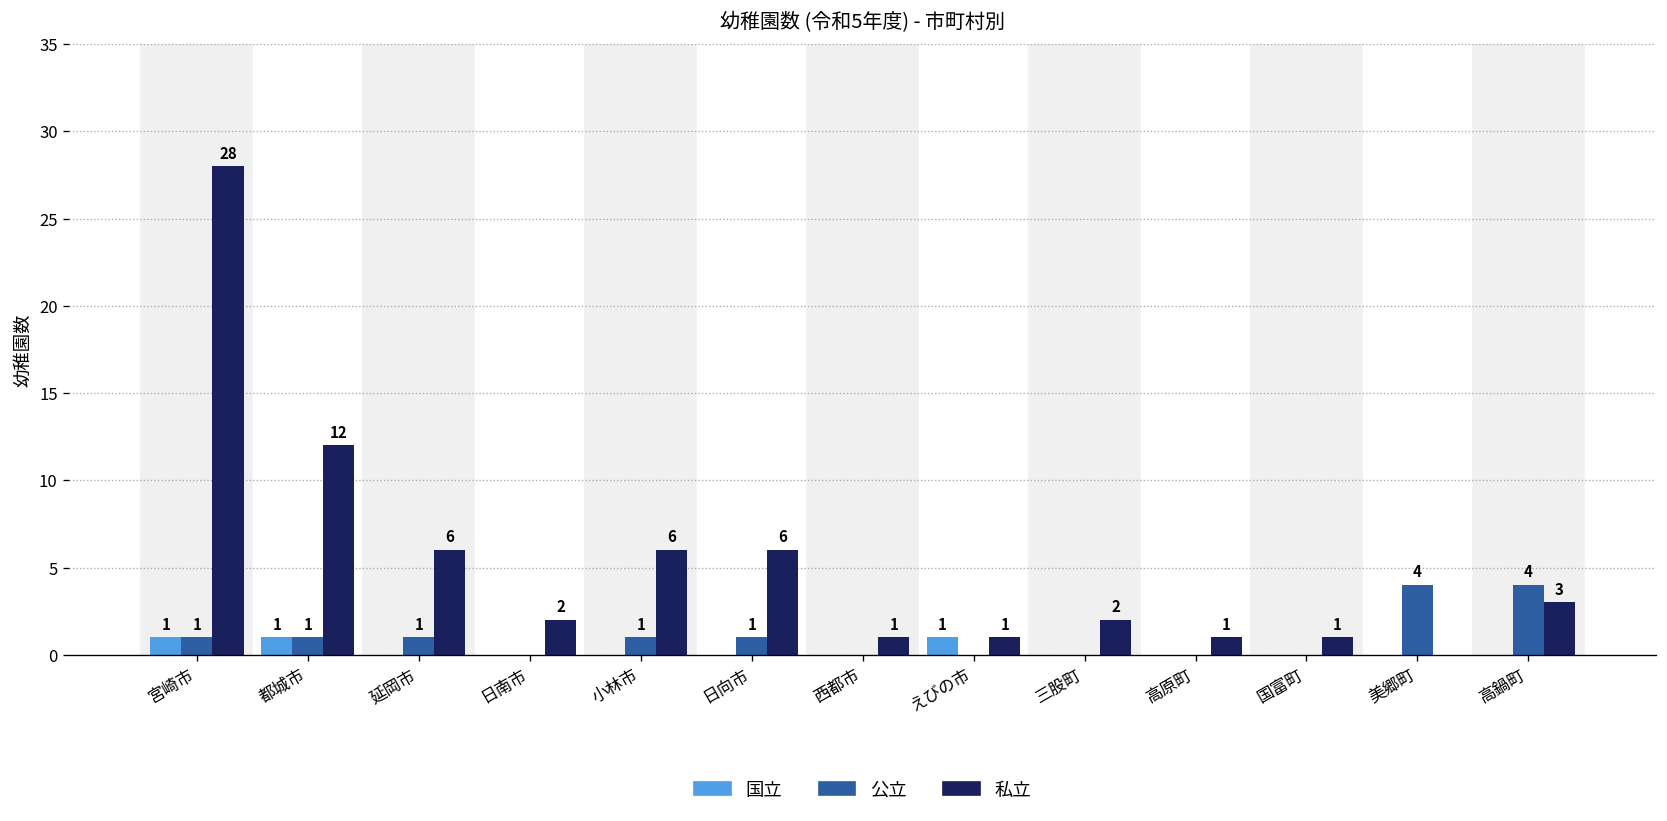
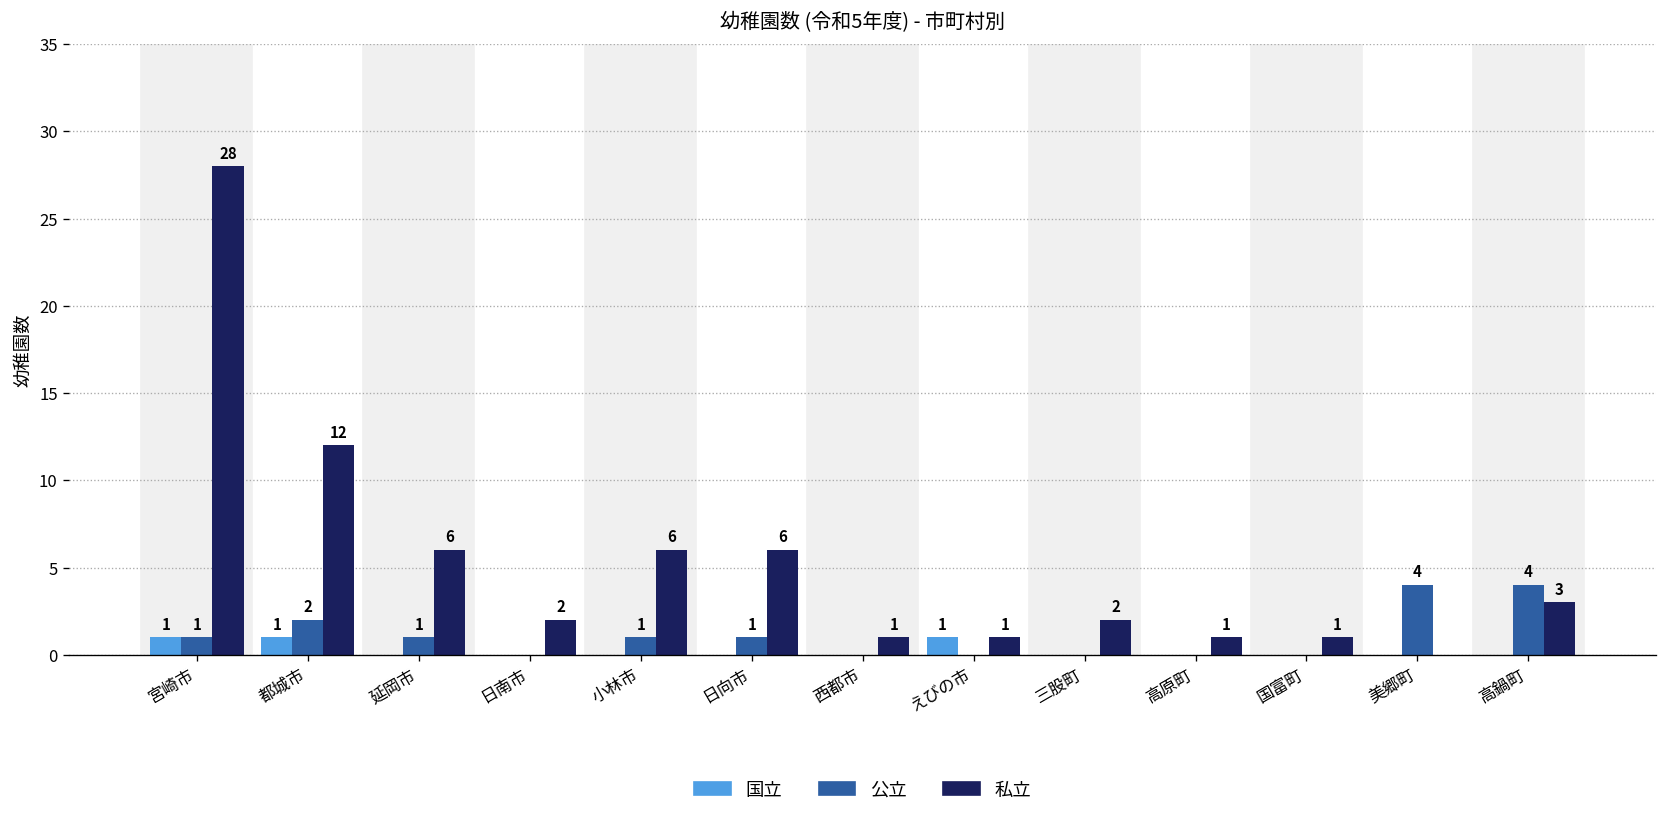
  {
    "国立": {
      "宮崎市": 1,
      "都城市": 1,
      "えびの市": 1
    },
    "公立": {
      "宮崎市": 1,
-     "都城市": 1,
+     "都城市": 2,
      "延岡市": 1,
      "小林市": 1,
      "日向市": 1,
      "美郷町": 4,
      "高鍋町": 4
    },
    "私立": {
      "宮崎市": 28,
      "都城市": 12,
      "延岡市": 6,
      "日南市": 2,
      "小林市": 6,
      "日向市": 6,
      "西都市": 1,
      "えびの市": 1,
      "三股町": 2,
      "高原町": 1,
      "国富町": 1,
      "高鍋町": 3
    }
  }
